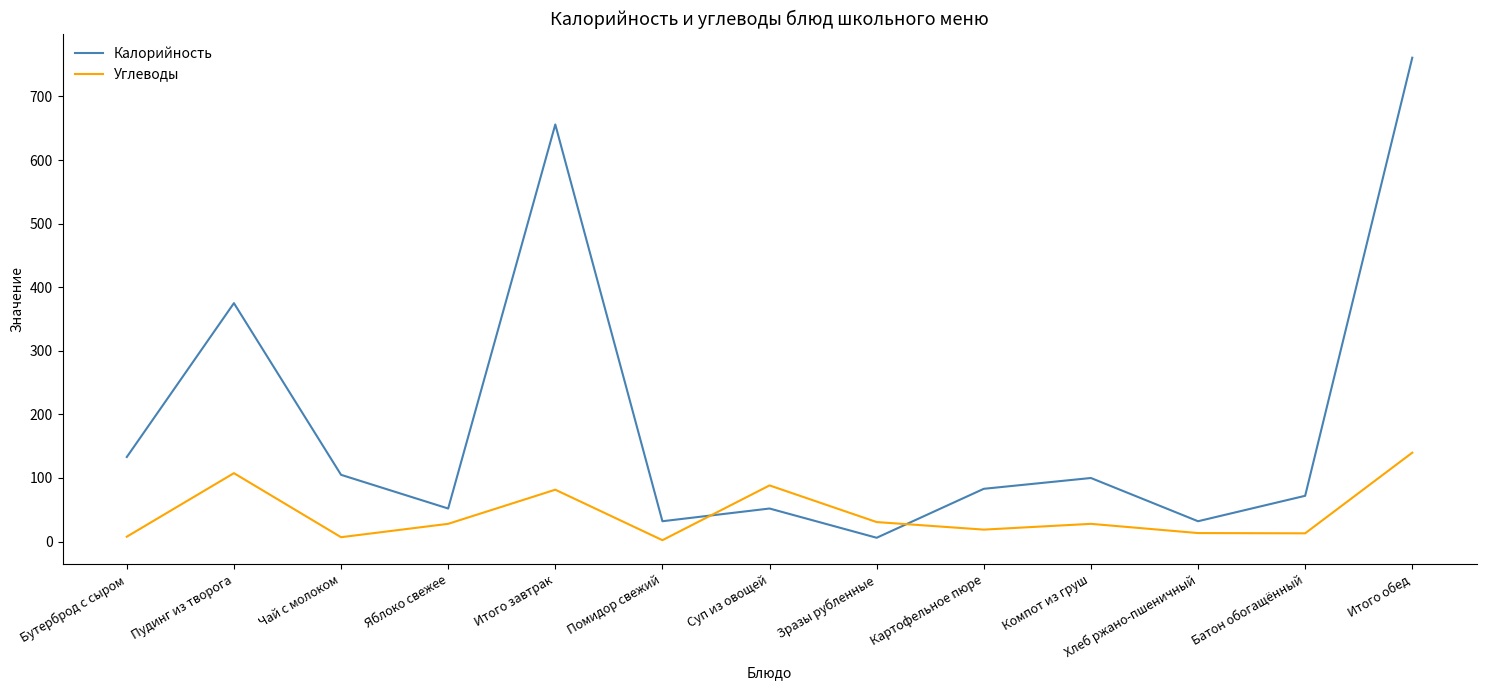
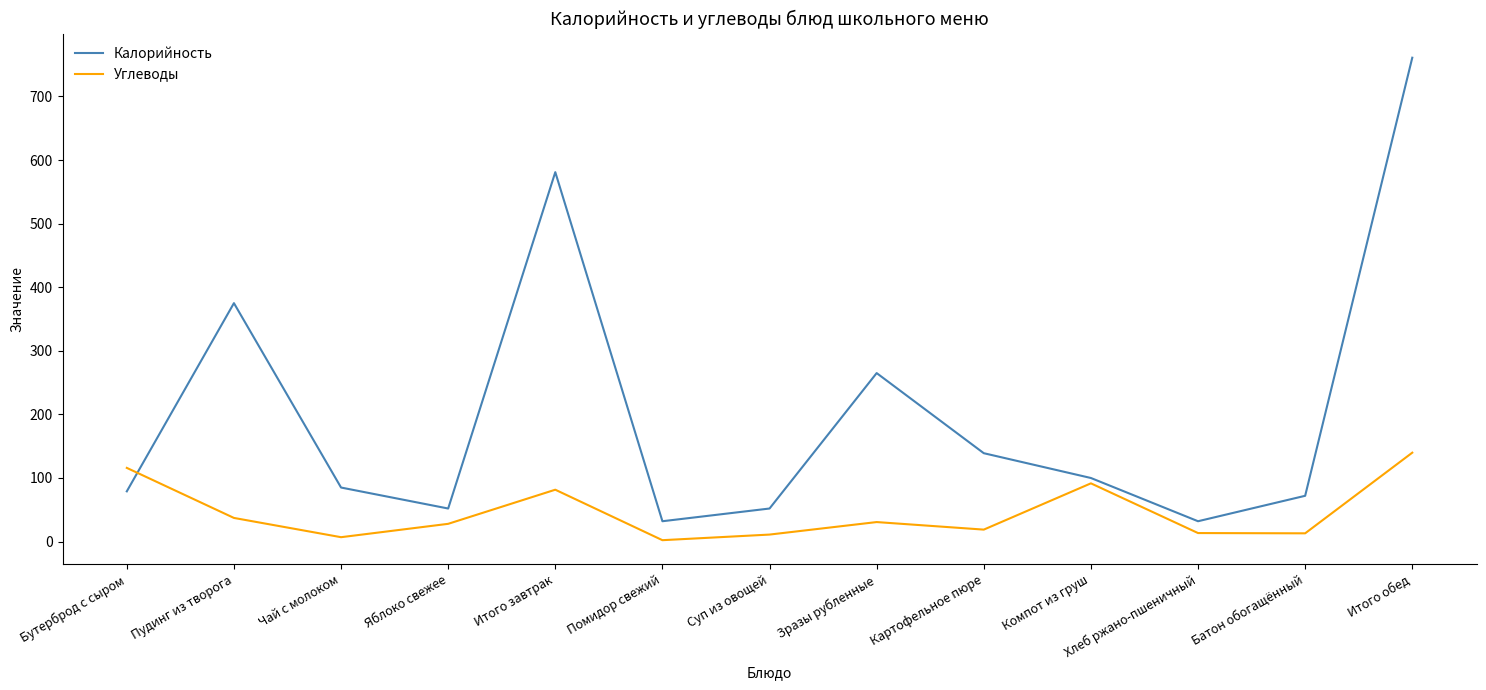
  {
    "Калорийность": {
-     "Бутерброд с сыром": 130,
+     "Бутерброд с сыром": 80,
      "Пудинг из творога": 380,
-     "Чай с молоком": 110,
+     "Чай с молоком": 90,
      "Яблоко свежее": 50,
-     "Итого завтрак": 660,
+     "Итого завтрак": 580,
      "Помидор свежий": 30,
      "Суп из овощей": 50,
-     "Зразы рубленные": 10,
-     "Картофельное пюре": 80,
+     "Зразы рубленные": 270,
+     "Картофельное пюре": 140,
      "Компот из груш": 100,
      "Хлеб ржано-пшеничный": 30,
      "Батон обогащённый": 70,
      "Итого обед": 760
    },
    "Углеводы": {
-     "Бутерброд с сыром": 10,
-     "Пудинг из творога": 110,
+     "Бутерброд с сыром": 120,
+     "Пудинг из творога": 40,
      "Чай с молоком": 10,
      "Яблоко свежее": 30,
      "Итого завтрак": 80,
      "Помидор свежий": 0,
-     "Суп из овощей": 90,
+     "Суп из овощей": 10,
      "Зразы рубленные": 30,
      "Картофельное пюре": 20,
-     "Компот из груш": 30,
+     "Компот из груш": 90,
      "Хлеб ржано-пшеничный": 10,
      "Батон обогащённый": 10,
      "Итого обед": 140
    }
  }
